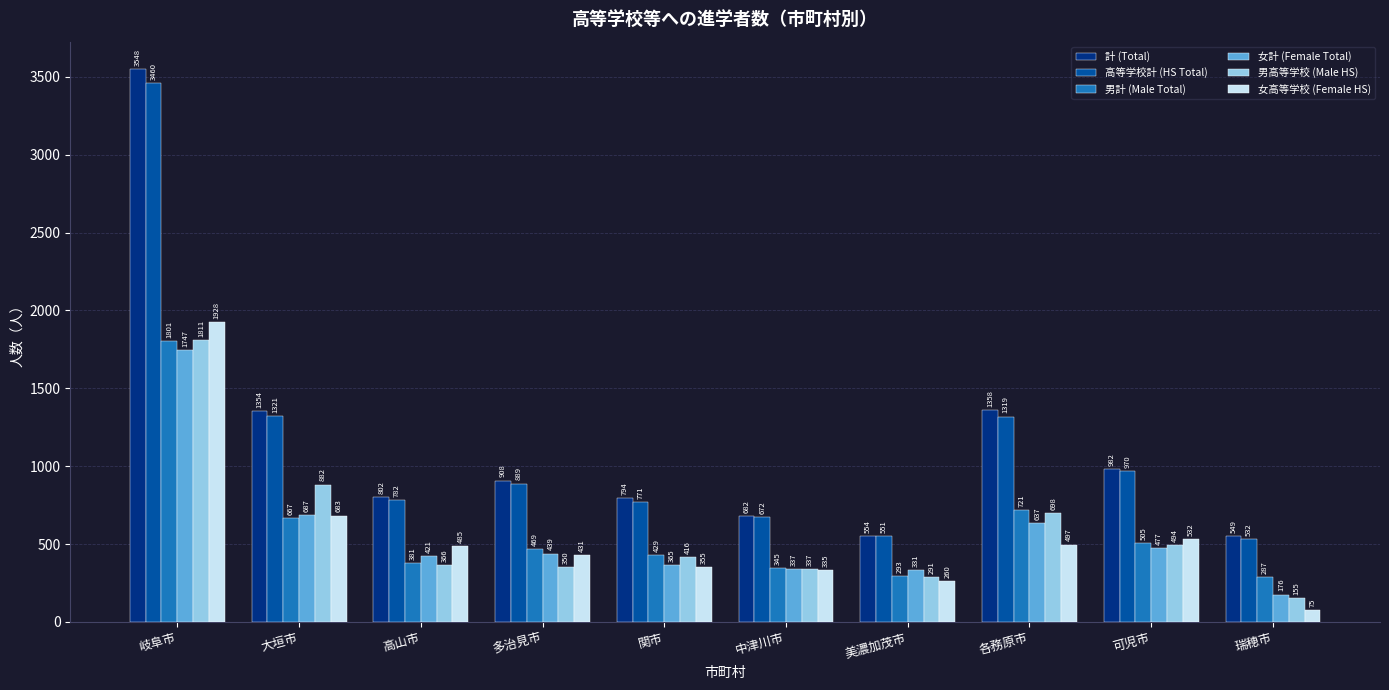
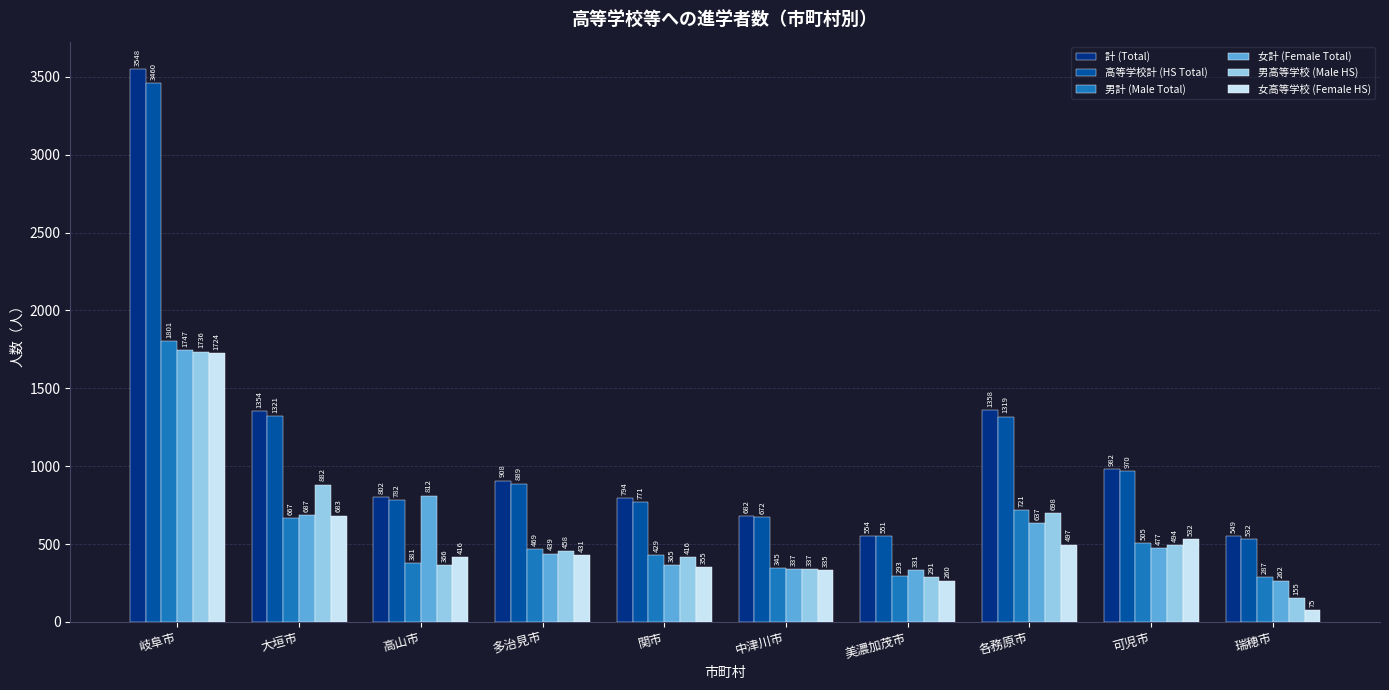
  {
    "女計 (Female Total)": {
      "岐阜市": 1747,
      "大垣市": 687,
-     "高山市": 421,
+     "高山市": 812,
      "多治見市": 439,
      "関市": 365,
      "中津川市": 337,
      "美濃加茂市": 331,
      "各務原市": 637,
      "可児市": 477,
-     "瑞穂市": 176
+     "瑞穂市": 262
    },
    "男高等学校 (Male HS)": {
-     "岐阜市": 1811,
+     "岐阜市": 1736,
      "大垣市": 882,
      "高山市": 366,
-     "多治見市": 350,
+     "多治見市": 458,
      "関市": 416,
      "中津川市": 337,
      "美濃加茂市": 291,
      "各務原市": 698,
      "可児市": 494,
      "瑞穂市": 155
    },
    "女高等学校 (Female HS)": {
-     "岐阜市": 1928,
+     "岐阜市": 1724,
      "大垣市": 683,
-     "高山市": 485,
+     "高山市": 416,
      "多治見市": 431,
      "関市": 355,
      "中津川市": 335,
      "美濃加茂市": 260,
      "各務原市": 497,
      "可児市": 532,
      "瑞穂市": 75
    }
  }
